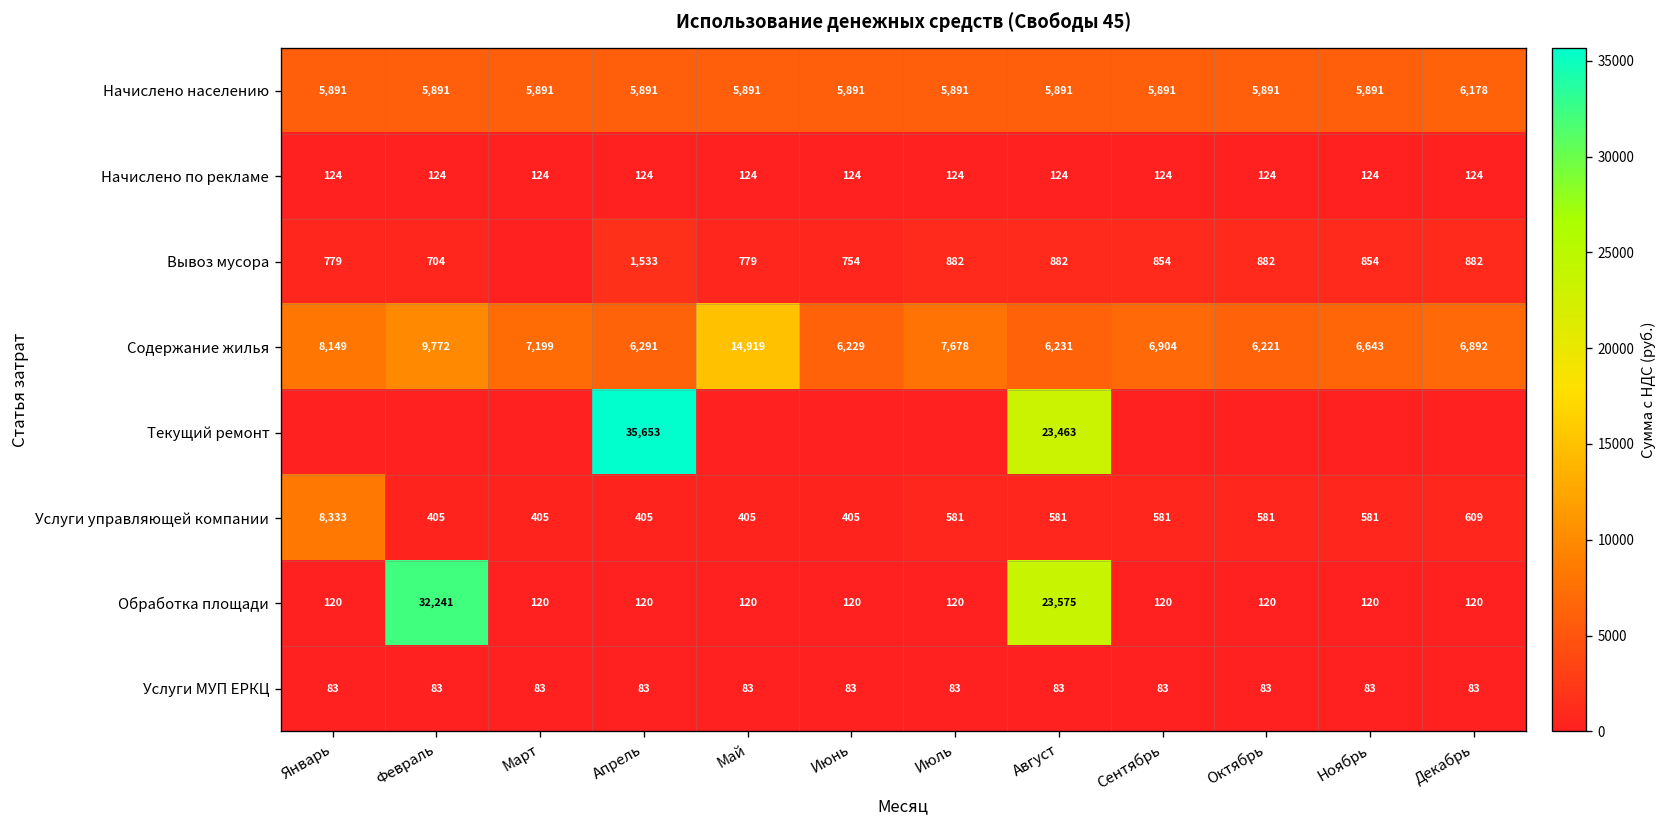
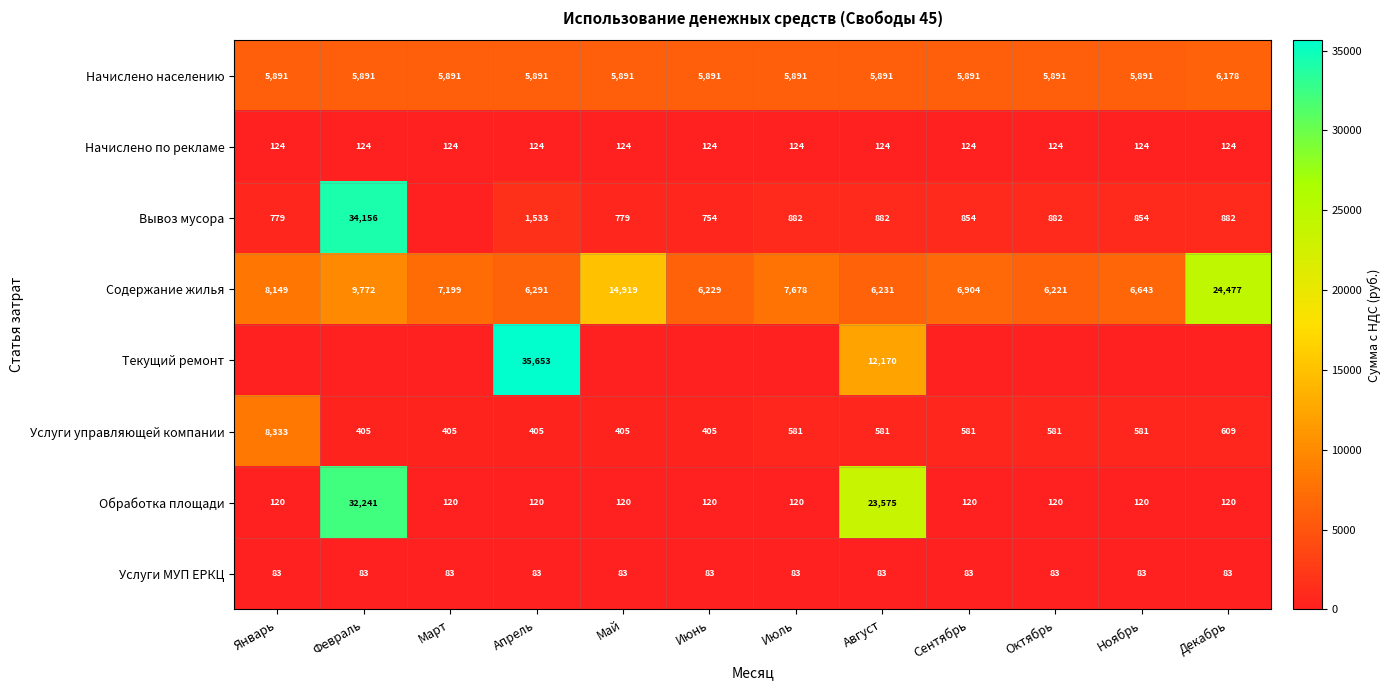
  {
    "Начислено населению": {
      "Январь": "5,891",
      "Февраль": "5,891",
      "Март": "5,891",
      "Апрель": "5,891",
      "Май": "5,891",
      "Июнь": "5,891",
      "Июль": "5,891",
      "Август": "5,891",
      "Сентябрь": "5,891",
      "Октябрь": "5,891",
      "Ноябрь": "5,891",
      "Декабрь": "6,178"
    },
    "Начислено по рекламе": {
      "Январь": "124",
      "Февраль": "124",
      "Март": "124",
      "Апрель": "124",
      "Май": "124",
      "Июнь": "124",
      "Июль": "124",
      "Август": "124",
      "Сентябрь": "124",
      "Октябрь": "124",
      "Ноябрь": "124",
      "Декабрь": "124"
    },
    "Вывоз мусора": {
      "Январь": "779",
-     "Февраль": "704",
+     "Февраль": "34,156",
      "Апрель": "1,533",
      "Май": "779",
      "Июнь": "754",
      "Июль": "882",
      "Август": "882",
      "Сентябрь": "854",
      "Октябрь": "882",
      "Ноябрь": "854",
      "Декабрь": "882"
    },
    "Содержание жилья": {
      "Январь": "8,149",
      "Февраль": "9,772",
      "Март": "7,199",
      "Апрель": "6,291",
      "Май": "14,919",
      "Июнь": "6,229",
      "Июль": "7,678",
      "Август": "6,231",
      "Сентябрь": "6,904",
      "Октябрь": "6,221",
      "Ноябрь": "6,643",
-     "Декабрь": "6,892"
+     "Декабрь": "24,477"
    },
    "Текущий ремонт": {
      "Апрель": "35,653",
-     "Август": "23,463"
+     "Август": "12,170"
    },
    "Услуги управляющей компании": {
      "Январь": "8,333",
      "Февраль": "405",
      "Март": "405",
      "Апрель": "405",
      "Май": "405",
      "Июнь": "405",
      "Июль": "581",
      "Август": "581",
      "Сентябрь": "581",
      "Октябрь": "581",
      "Ноябрь": "581",
      "Декабрь": "609"
    },
    "Обработка площади": {
      "Январь": "120",
      "Февраль": "32,241",
      "Март": "120",
      "Апрель": "120",
      "Май": "120",
      "Июнь": "120",
      "Июль": "120",
      "Август": "23,575",
      "Сентябрь": "120",
      "Октябрь": "120",
      "Ноябрь": "120",
      "Декабрь": "120"
    },
    "Услуги МУП ЕРКЦ": {
      "Январь": "83",
      "Февраль": "83",
      "Март": "83",
      "Апрель": "83",
      "Май": "83",
      "Июнь": "83",
      "Июль": "83",
      "Август": "83",
      "Сентябрь": "83",
      "Октябрь": "83",
      "Ноябрь": "83",
      "Декабрь": "83"
    }
  }
